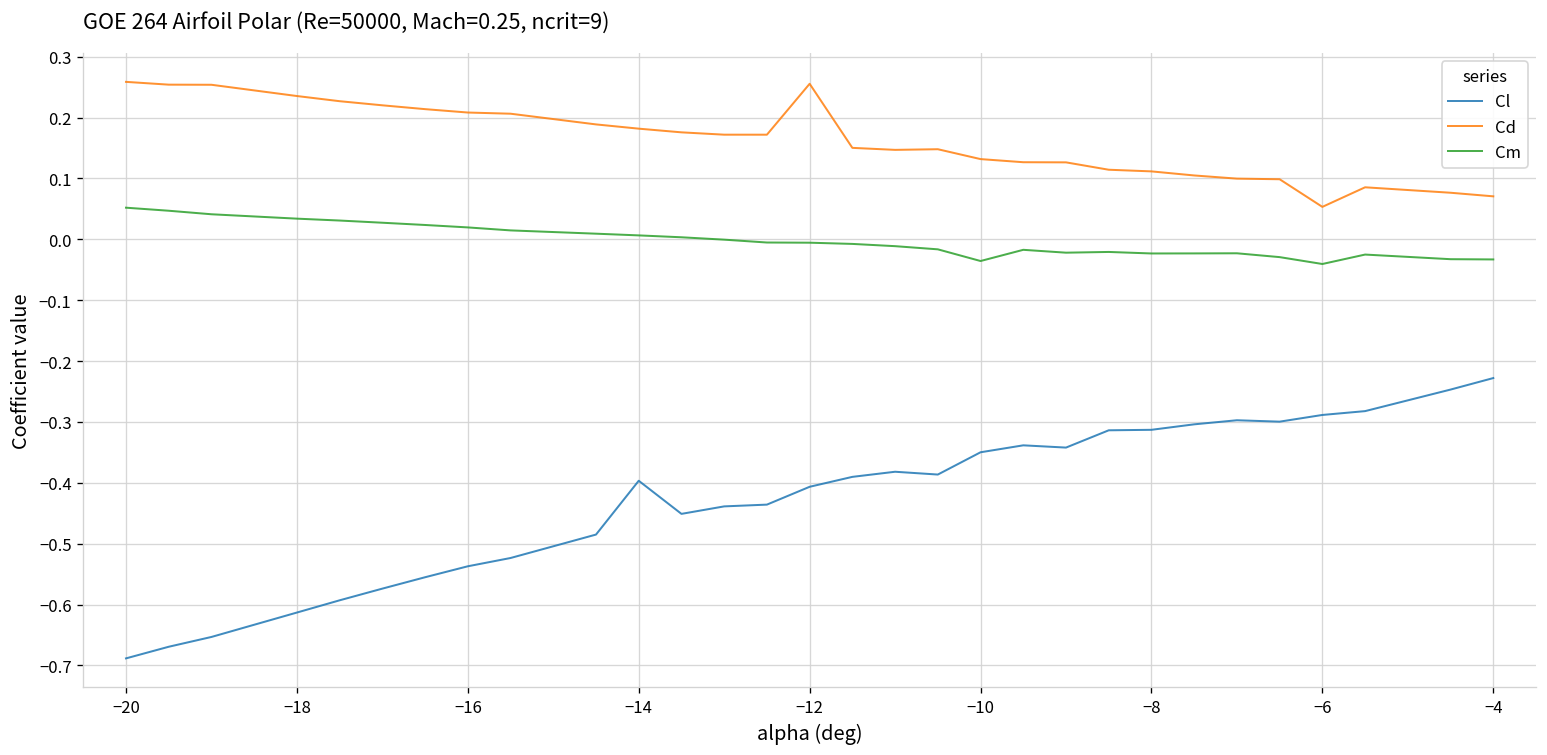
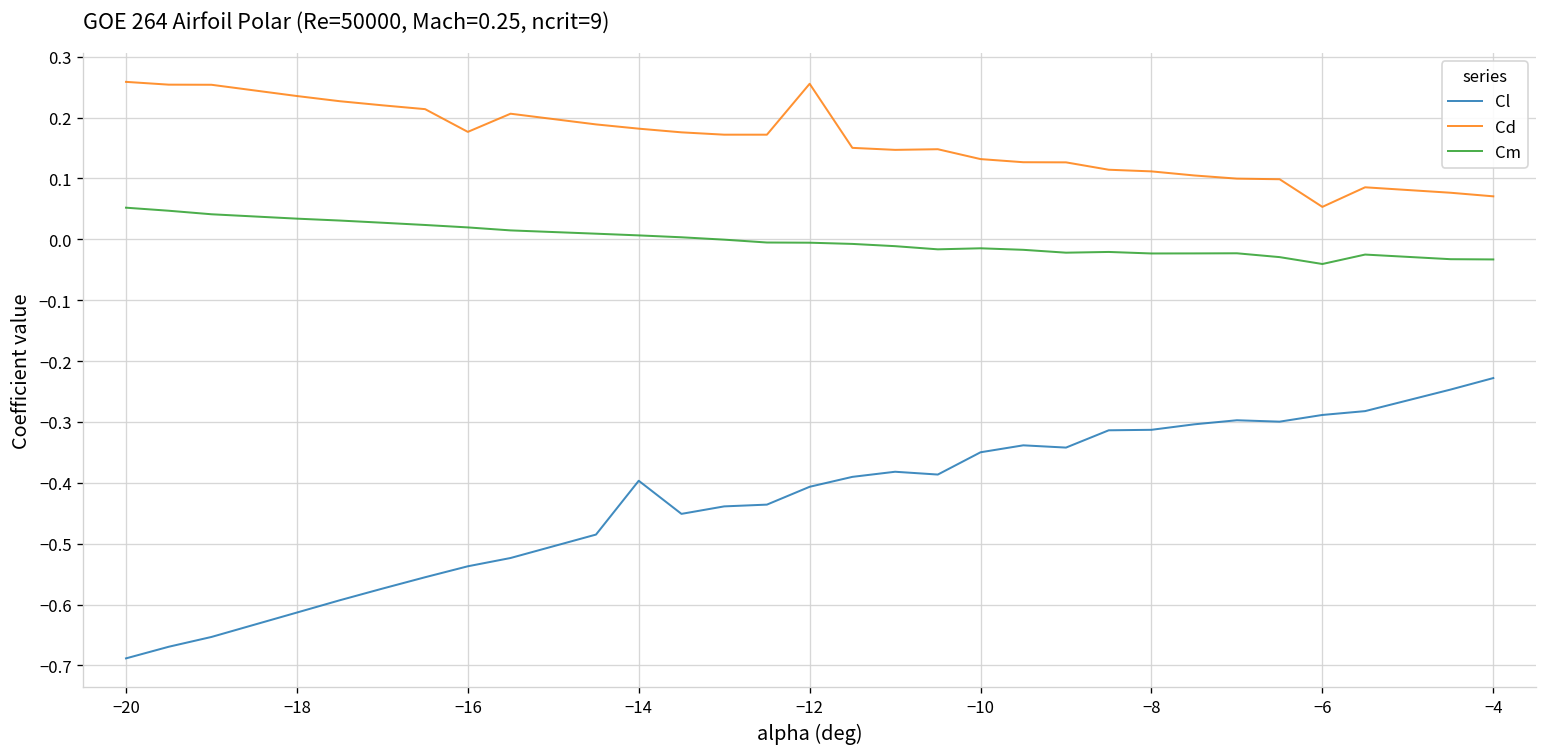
  {
    "Cl": {
      "−20": -0.69,
      "−18": -0.61,
      "−16": -0.54,
      "−14": -0.40,
      "−12": -0.41,
      "−10": -0.35,
      "−8": -0.31,
      "−6": -0.29,
      "−4": -0.23
    },
    "Cd": {
      "−20": 0.26,
      "−18": 0.24,
-     "−16": 0.21,
+     "−16": 0.18,
      "−14": 0.18,
      "−12": 0.26,
      "−10": 0.13,
      "−8": 0.11,
      "−6": 0.05,
      "−4": 0.07
    },
    "Cm": {
      "−20": 0.05,
      "−18": 0.03,
      "−16": 0.02,
      "−14": 0.01,
      "−12": -0.01,
-     "−10": -0.04,
+     "−10": -0.01,
      "−8": -0.02,
      "−6": -0.04,
      "−4": -0.03
    }
  }
